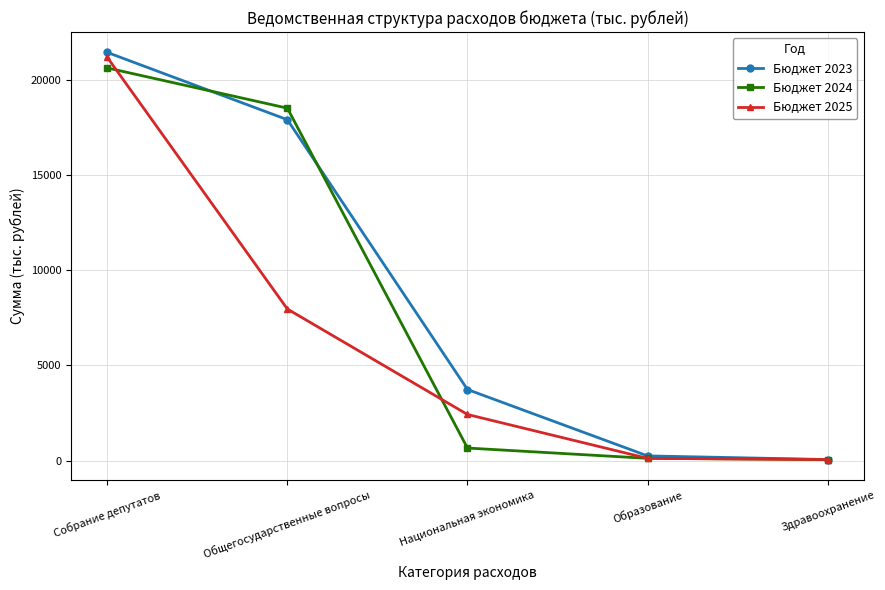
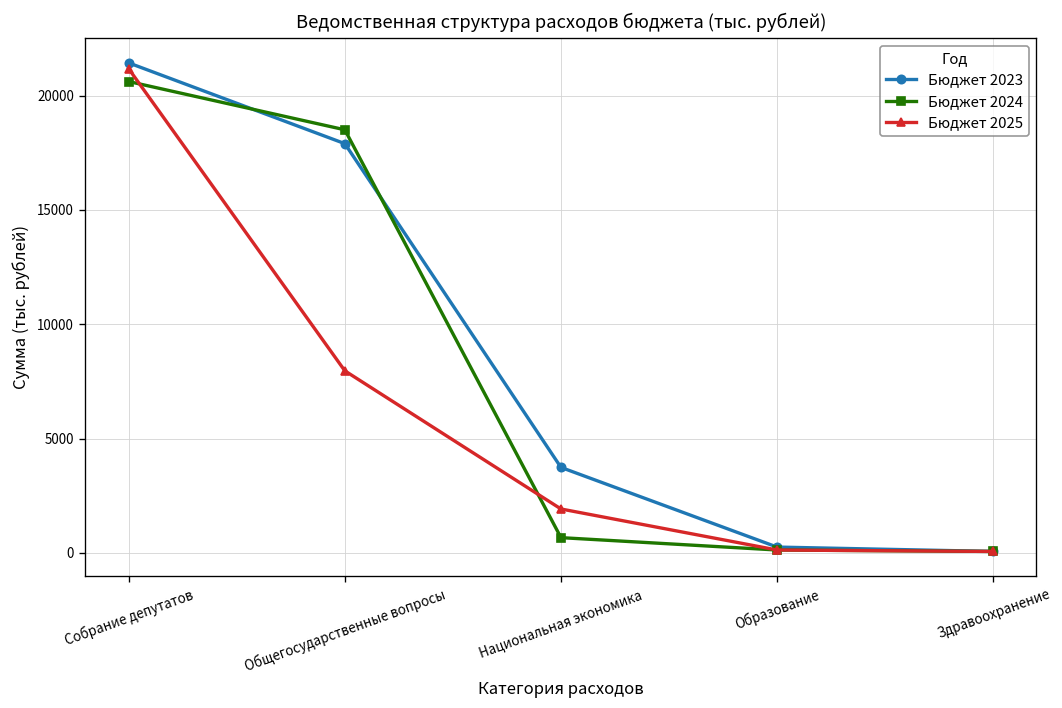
  {
    "Бюджет 2023": {
      "Собрание депутатов": 21400,
      "Общегосударственные вопросы": 17900,
      "Национальная экономика": 3700
    },
    "Бюджет 2024": {
      "Собрание депутатов": 20600,
      "Общегосударственные вопросы": 18500,
      "Национальная экономика": 700
    },
    "Бюджет 2025": {
      "Собрание депутатов": 21200,
      "Общегосударственные вопросы": 8000,
-     "Национальная экономика": 2400
+     "Национальная экономика": 1900
    }
  }
